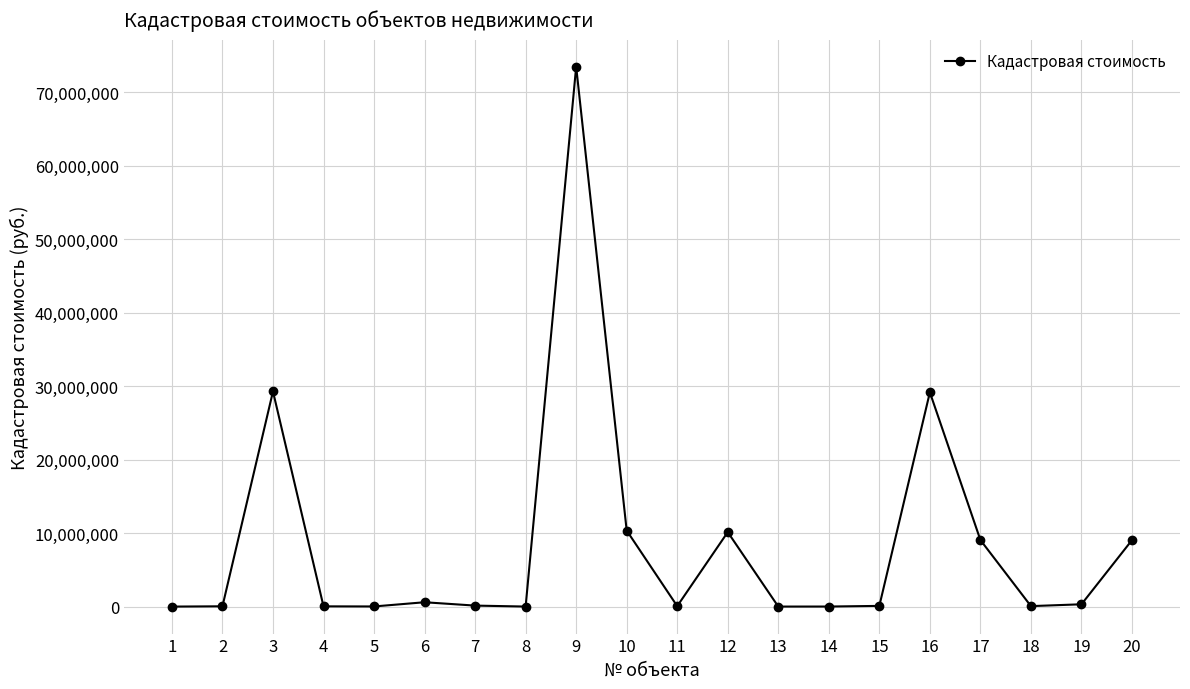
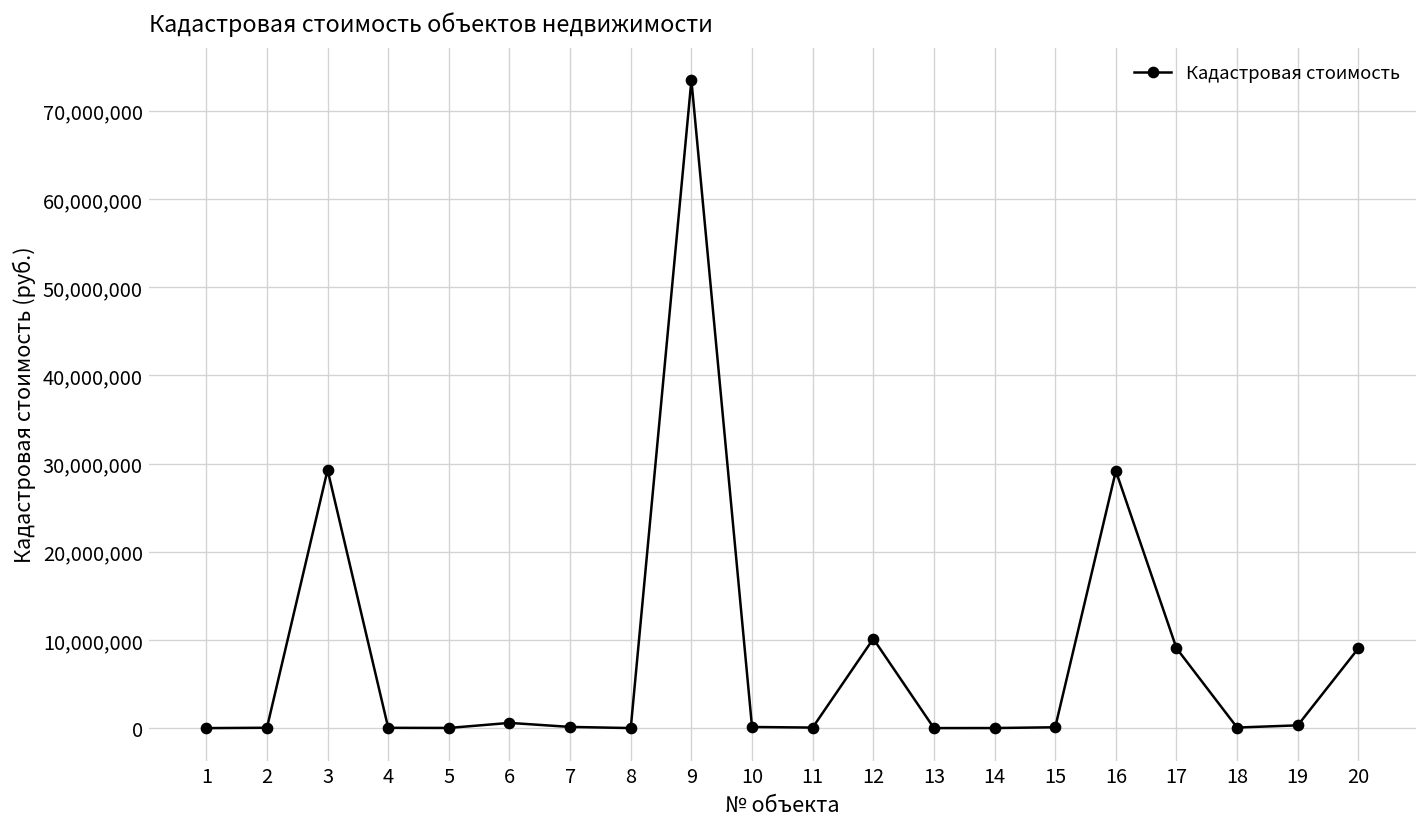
  {
    "1": "0",
    "2": "0",
    "3": "29,000,000",
    "4": "0",
    "5": "0",
    "6": "1,000,000",
    "7": "0",
    "8": "0",
    "9": "73,000,000",
-   "10": "10,000,000",
+   "10": "0",
    "11": "0",
    "12": "10,000,000",
    "13": "0",
    "14": "0",
    "15": "0",
    "16": "29,000,000",
    "17": "9,000,000",
    "18": "0",
    "19": "0",
    "20": "9,000,000"
  }
